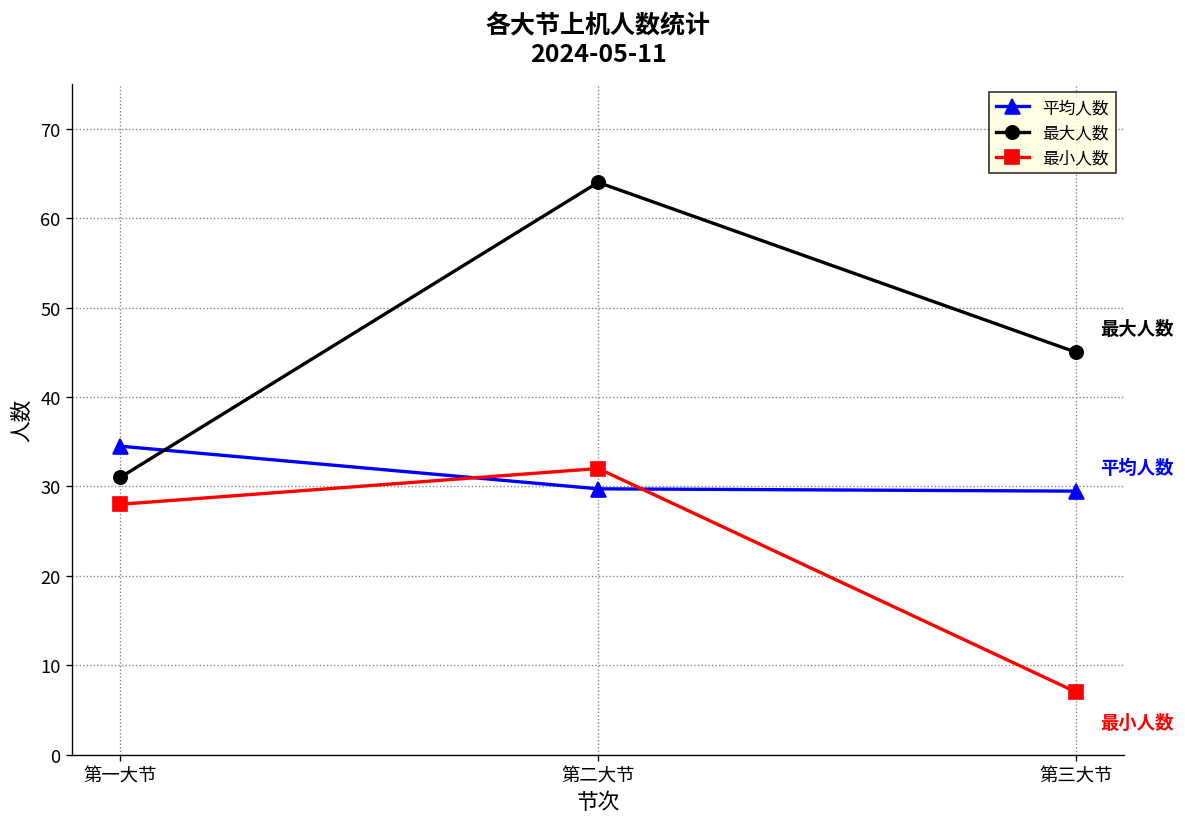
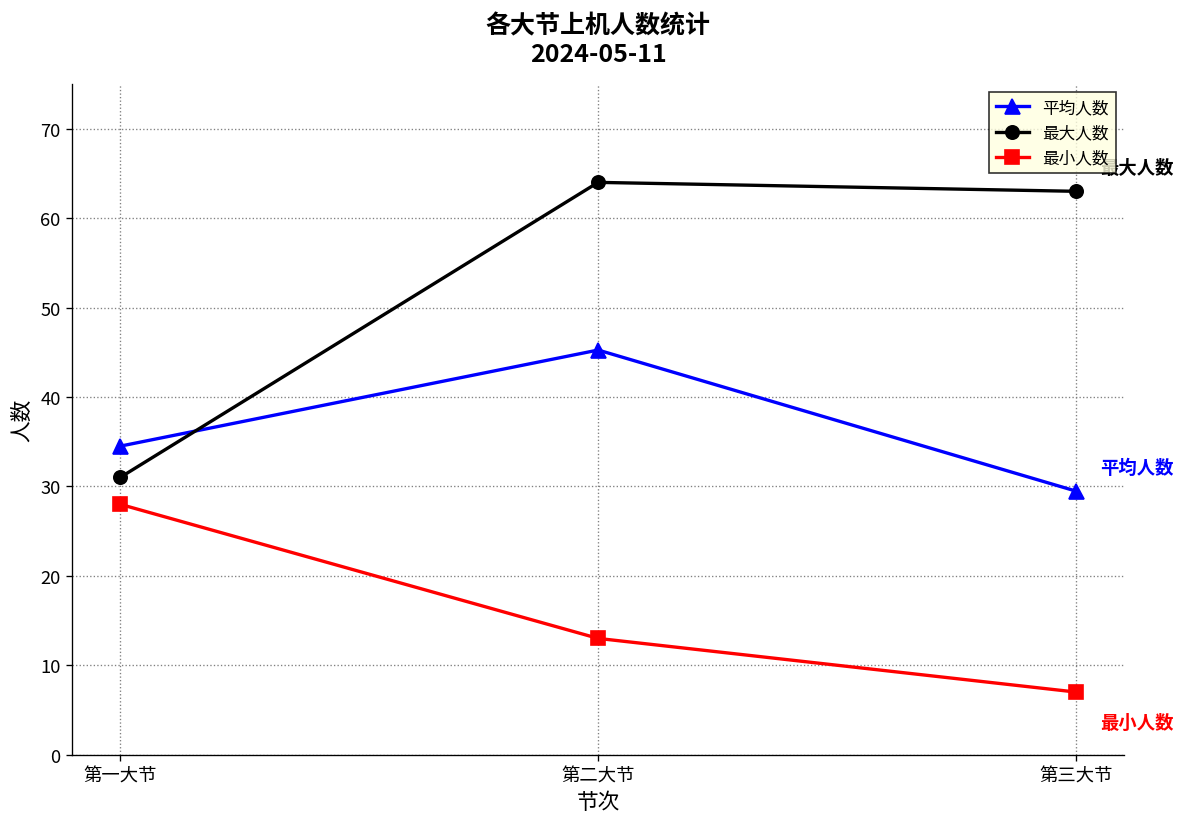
  {
    "平均人数": {
      "第一大节": 35,
-     "第二大节": 30,
+     "第二大节": 45,
      "第三大节": 29
    },
    "最大人数": {
      "第一大节": 31,
      "第二大节": 64,
-     "第三大节": 45
+     "第三大节": 63
    },
    "最小人数": {
      "第一大节": 28,
-     "第二大节": 32,
+     "第二大节": 13,
      "第三大节": 7
    }
  }
